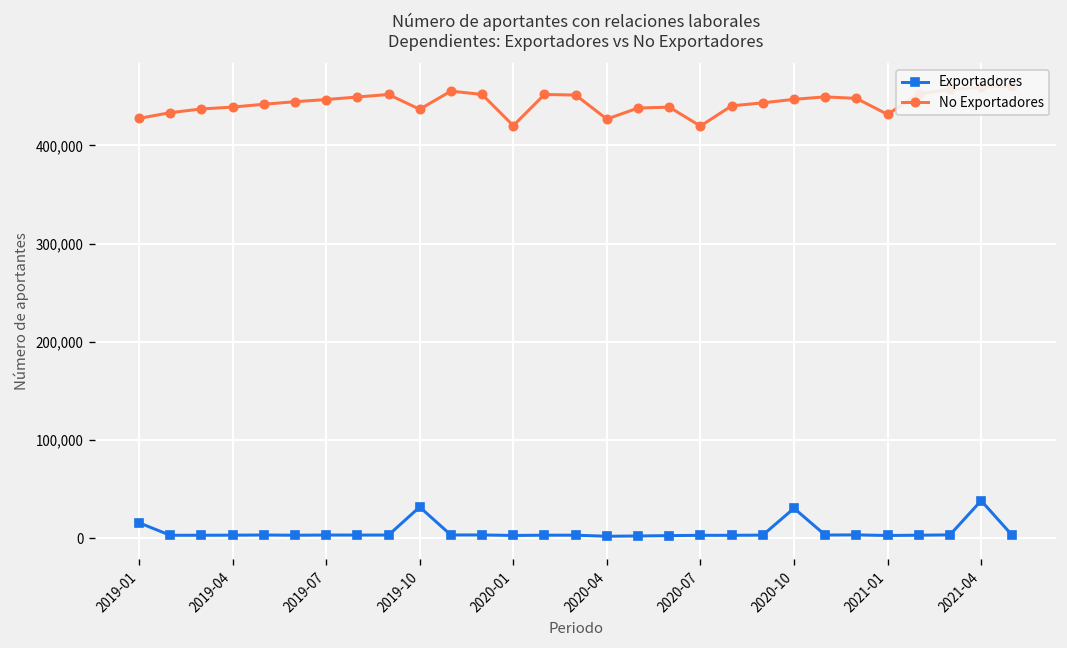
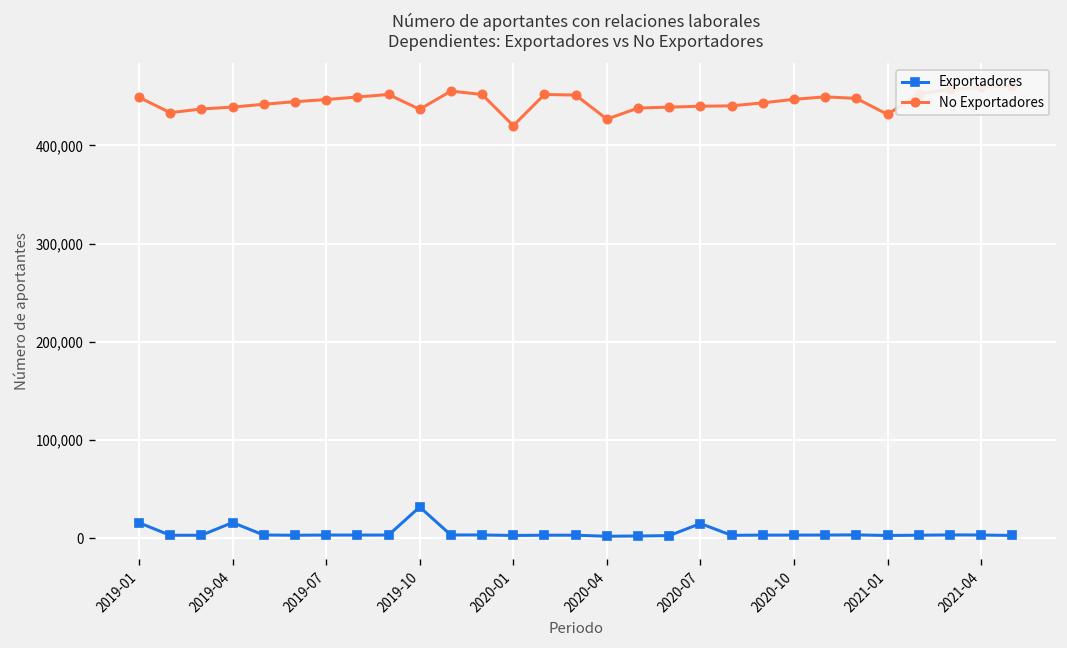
  {
    "Exportadores": {
      "2019-01": "20,000",
-     "2019-04": "0",
+     "2019-04": "20,000",
      "2019-07": "0",
      "2019-10": "30,000",
      "2020-01": "0",
      "2020-04": "0",
-     "2020-07": "0",
-     "2020-10": "30,000",
+     "2020-07": "20,000",
+     "2020-10": "0",
      "2021-01": "0",
-     "2021-04": "40,000"
+     "2021-04": "0"
    },
    "No Exportadores": {
-     "2019-01": "430,000",
+     "2019-01": "450,000",
      "2019-04": "440,000",
      "2019-07": "450,000",
      "2019-10": "440,000",
      "2020-01": "420,000",
      "2020-04": "430,000",
-     "2020-07": "420,000",
+     "2020-07": "440,000",
      "2020-10": "450,000",
      "2021-01": "430,000"
    }
  }
